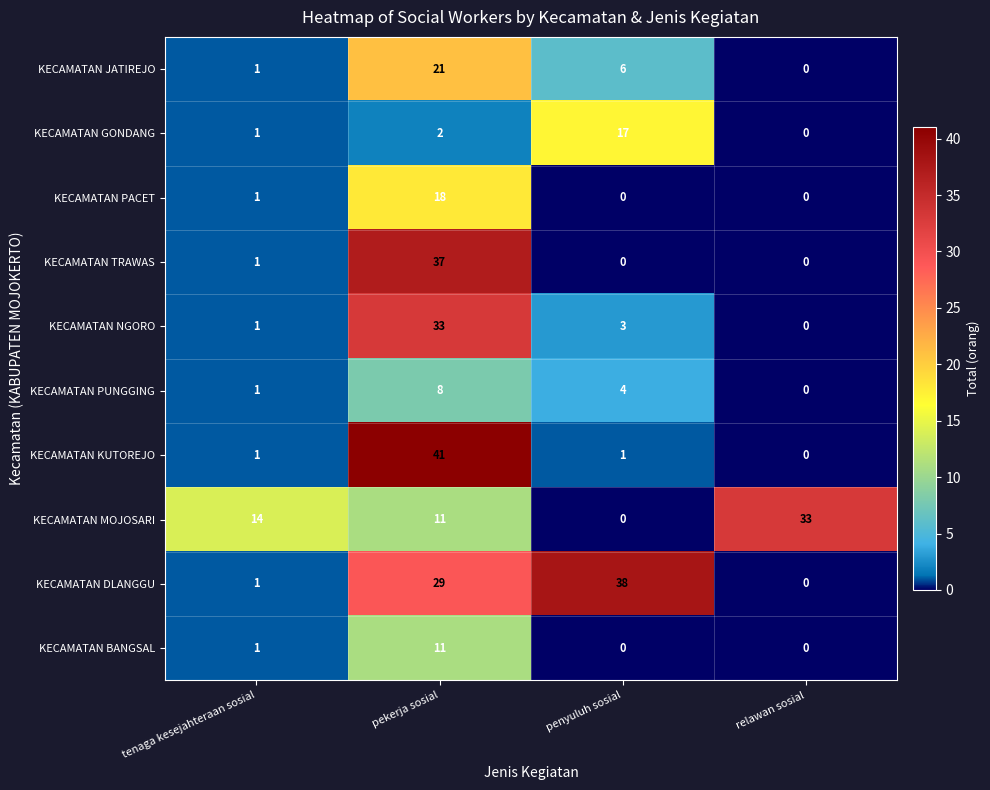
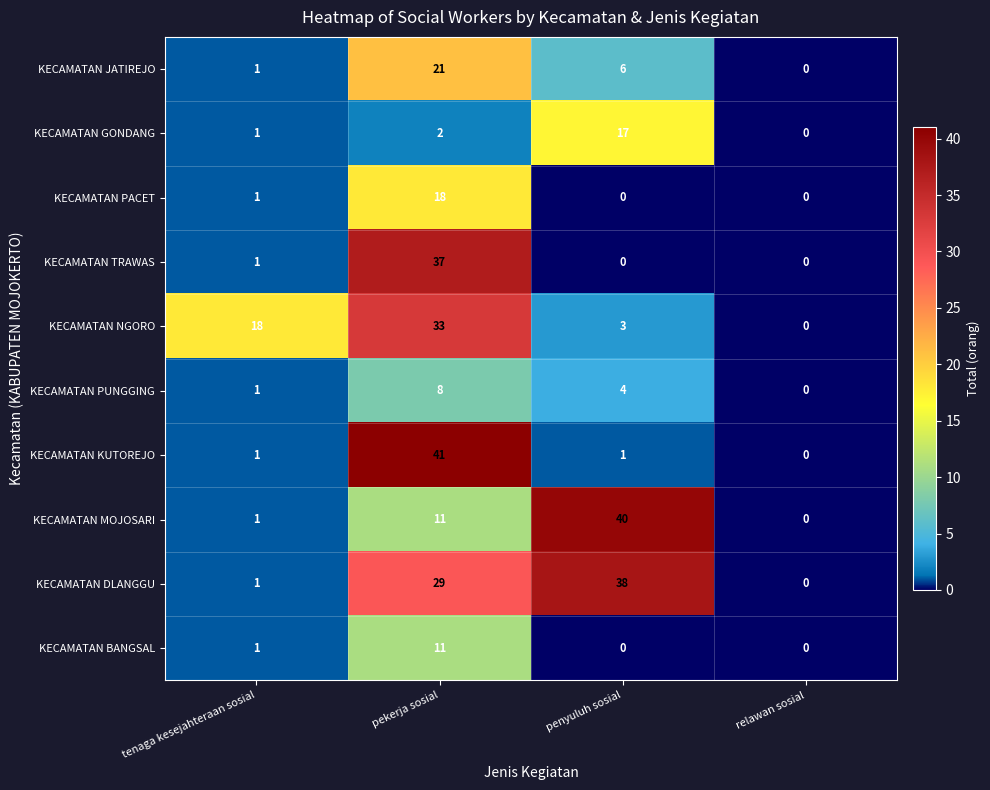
  {
    "KECAMATAN JATIREJO": {
      "tenaga kesejahteraan sosial": 1,
      "pekerja sosial": 21,
      "penyuluh sosial": 6,
      "relawan sosial": 0
    },
    "KECAMATAN GONDANG": {
      "tenaga kesejahteraan sosial": 1,
      "pekerja sosial": 2,
      "penyuluh sosial": 17,
      "relawan sosial": 0
    },
    "KECAMATAN PACET": {
      "tenaga kesejahteraan sosial": 1,
      "pekerja sosial": 18,
      "penyuluh sosial": 0,
      "relawan sosial": 0
    },
    "KECAMATAN TRAWAS": {
      "tenaga kesejahteraan sosial": 1,
      "pekerja sosial": 37,
      "penyuluh sosial": 0,
      "relawan sosial": 0
    },
    "KECAMATAN NGORO": {
-     "tenaga kesejahteraan sosial": 1,
+     "tenaga kesejahteraan sosial": 18,
      "pekerja sosial": 33,
      "penyuluh sosial": 3,
      "relawan sosial": 0
    },
    "KECAMATAN PUNGGING": {
      "tenaga kesejahteraan sosial": 1,
      "pekerja sosial": 8,
      "penyuluh sosial": 4,
      "relawan sosial": 0
    },
    "KECAMATAN KUTOREJO": {
      "tenaga kesejahteraan sosial": 1,
      "pekerja sosial": 41,
      "penyuluh sosial": 1,
      "relawan sosial": 0
    },
    "KECAMATAN MOJOSARI": {
-     "tenaga kesejahteraan sosial": 14,
+     "tenaga kesejahteraan sosial": 1,
      "pekerja sosial": 11,
-     "penyuluh sosial": 0,
-     "relawan sosial": 33
+     "penyuluh sosial": 40,
+     "relawan sosial": 0
    },
    "KECAMATAN DLANGGU": {
      "tenaga kesejahteraan sosial": 1,
      "pekerja sosial": 29,
      "penyuluh sosial": 38,
      "relawan sosial": 0
    },
    "KECAMATAN BANGSAL": {
      "tenaga kesejahteraan sosial": 1,
      "pekerja sosial": 11,
      "penyuluh sosial": 0,
      "relawan sosial": 0
    }
  }
